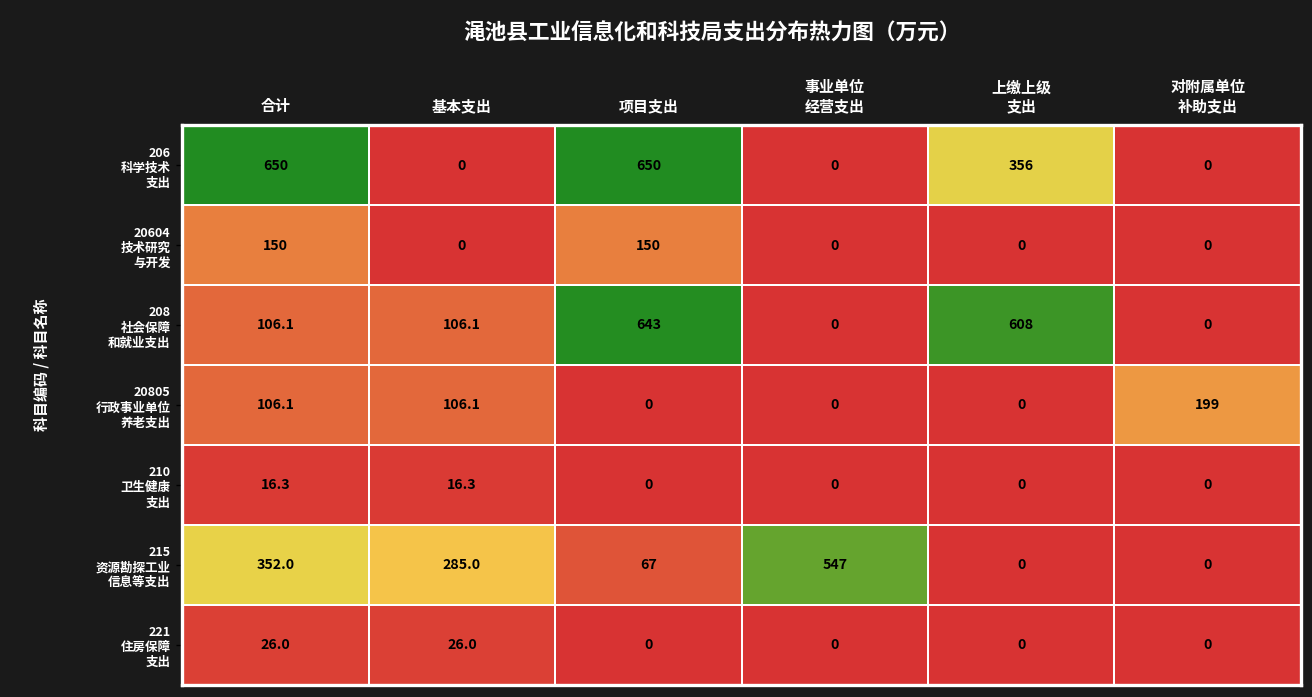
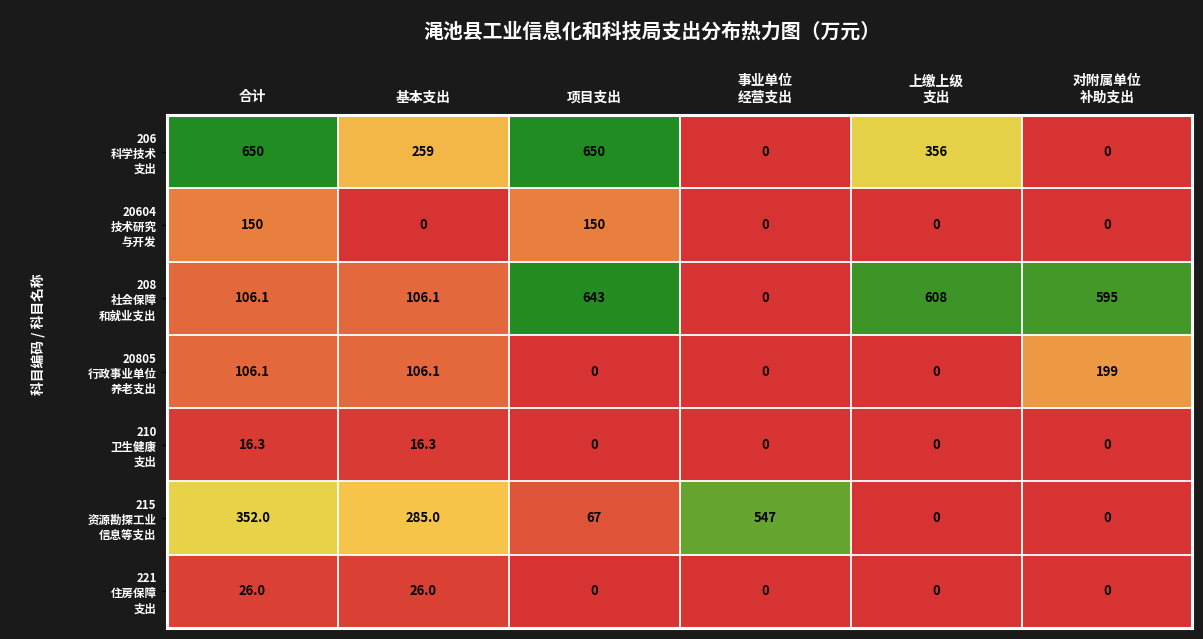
  {
    "206 科学技术 支出": {
      "合计": 650,
-     "基本支出": 0,
+     "基本支出": 259,
      "项目支出": 650,
      "事业单位 经营支出": 0,
      "上缴上级 支出": 356,
      "对附属单位 补助支出": 0
    },
    "20604 技术研究 与开发": {
      "合计": 150,
      "基本支出": 0,
      "项目支出": 150,
      "事业单位 经营支出": 0,
      "上缴上级 支出": 0,
      "对附属单位 补助支出": 0
    },
    "208 社会保障 和就业支出": {
      "合计": 106.1,
      "基本支出": 106.1,
      "项目支出": 643,
      "事业单位 经营支出": 0,
      "上缴上级 支出": 608,
-     "对附属单位 补助支出": 0
+     "对附属单位 补助支出": 595
    },
    "20805 行政事业单位 养老支出": {
      "合计": 106.1,
      "基本支出": 106.1,
      "项目支出": 0,
      "事业单位 经营支出": 0,
      "上缴上级 支出": 0,
      "对附属单位 补助支出": 199
    },
    "210 卫生健康 支出": {
      "合计": 16.3,
      "基本支出": 16.3,
      "项目支出": 0,
      "事业单位 经营支出": 0,
      "上缴上级 支出": 0,
      "对附属单位 补助支出": 0
    },
    "215 资源勘探工业 信息等支出": {
      "合计": 352.0,
      "基本支出": 285.0,
      "项目支出": 67,
      "事业单位 经营支出": 547,
      "上缴上级 支出": 0,
      "对附属单位 补助支出": 0
    },
    "221 住房保障 支出": {
      "合计": 26.0,
      "基本支出": 26.0,
      "项目支出": 0,
      "事业单位 经营支出": 0,
      "上缴上级 支出": 0,
      "对附属单位 补助支出": 0
    }
  }
